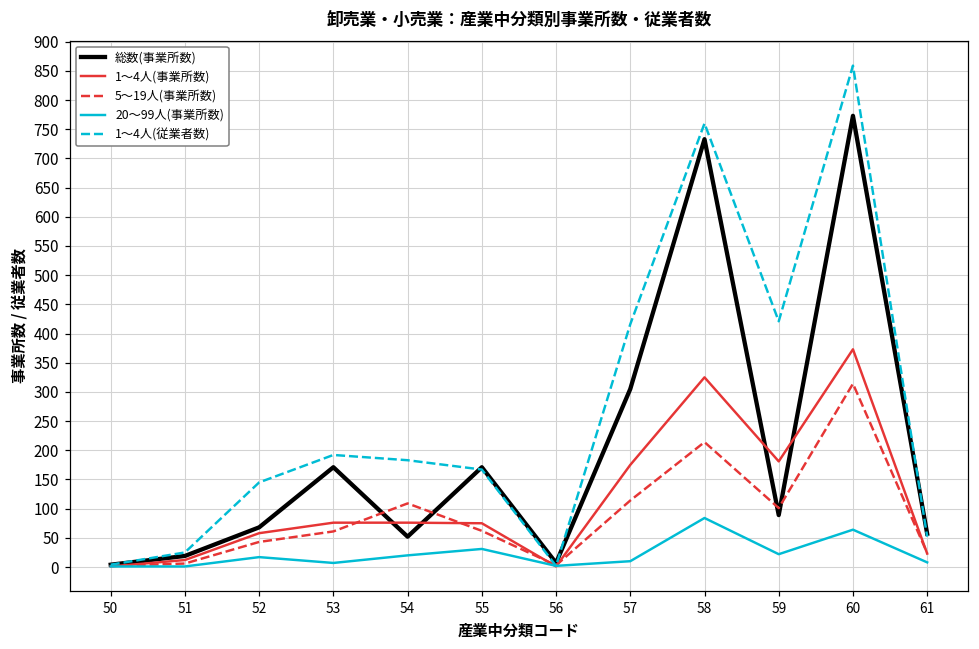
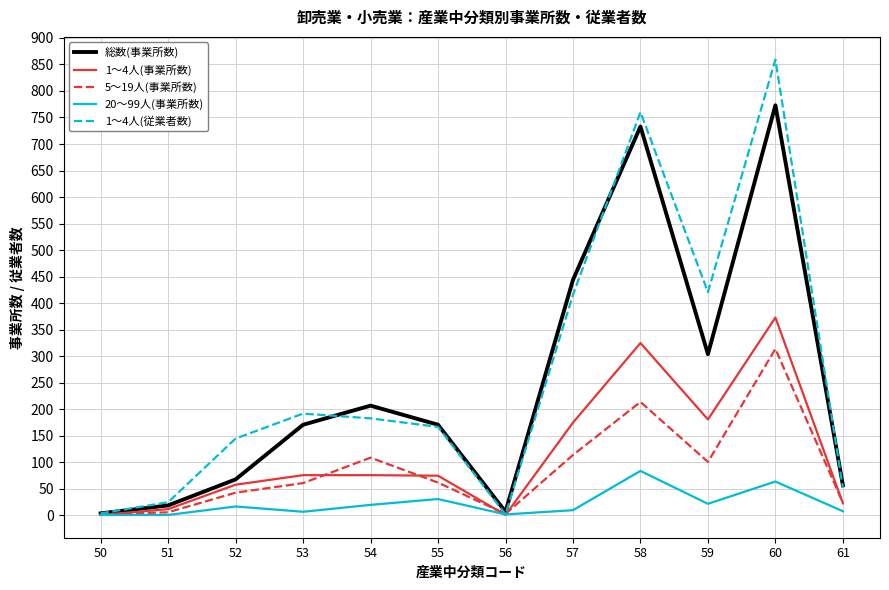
  {
    "総数(事業所数)": {
      "51": 20,
      "52": 70,
      "53": 170,
-     "54": 50,
-     "57": 310,
+     "54": 210,
+     "57": 440,
      "58": 730,
-     "59": 90,
+     "59": 300,
      "60": 770,
      "61": 60
    }
  }
